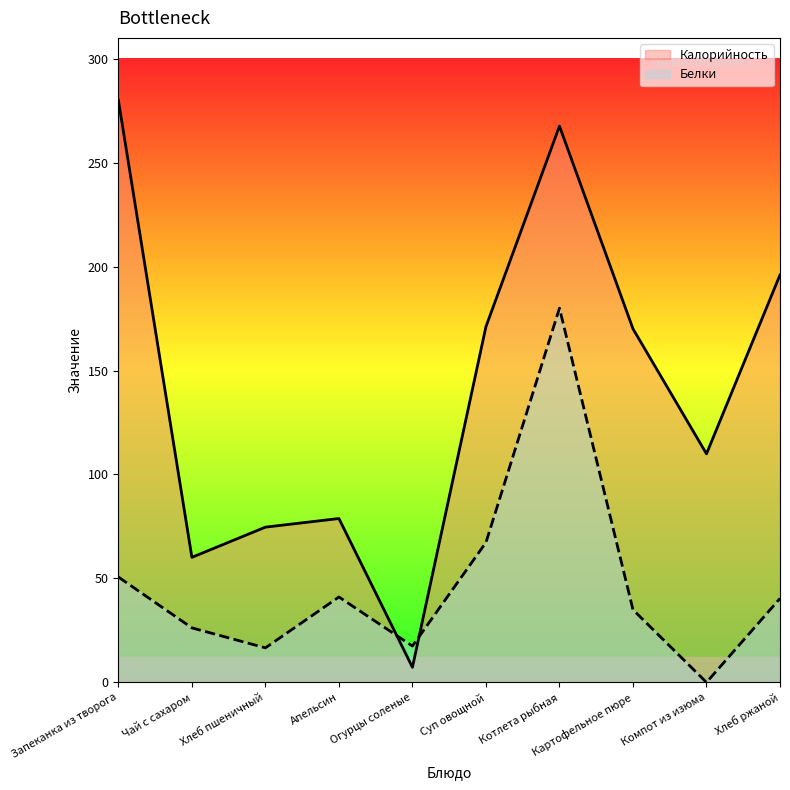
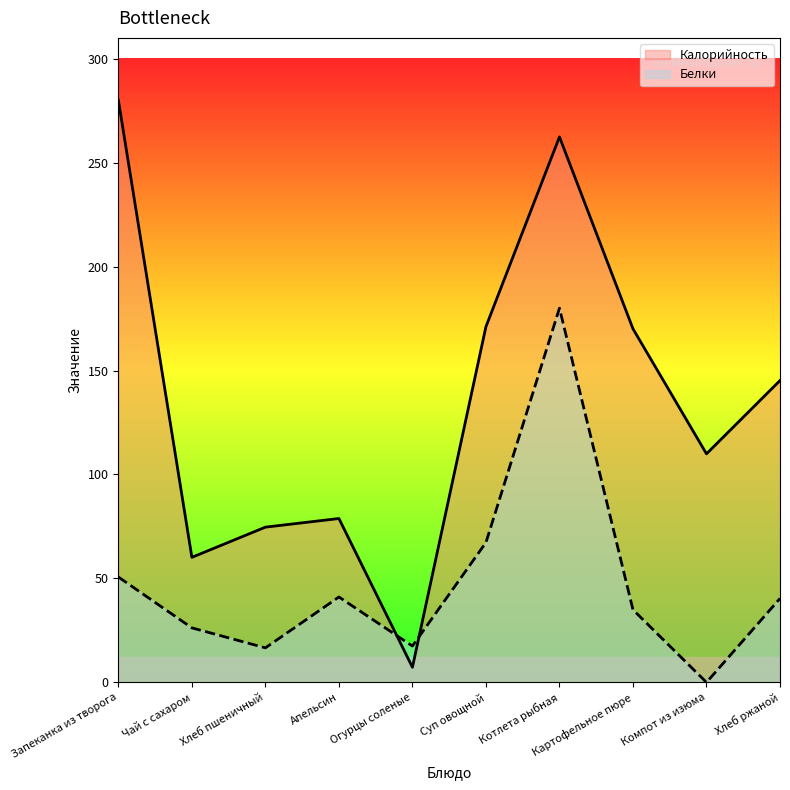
  {
    "Калорийность": {
      "Запеканка из творога": 280,
      "Чай с сахаром": 60,
      "Хлеб пшеничный": 75,
      "Апельсин": 79,
      "Суп овощной": 171,
-     "Котлета рыбная": 268,
+     "Котлета рыбная": 262,
      "Картофельное пюре": 170,
      "Компот из изюма": 110,
-     "Хлеб ржаной": 196
+     "Хлеб ржаной": 145
    },
    "Белки": {
      "Запеканка из творога": 51,
      "Чай с сахаром": 26,
      "Хлеб пшеничный": 17,
      "Апельсин": 41,
      "Огурцы соленые": 17,
      "Суп овощной": 67,
      "Котлета рыбная": 180,
      "Картофельное пюре": 35,
      "Хлеб ржаной": 40
    }
  }
